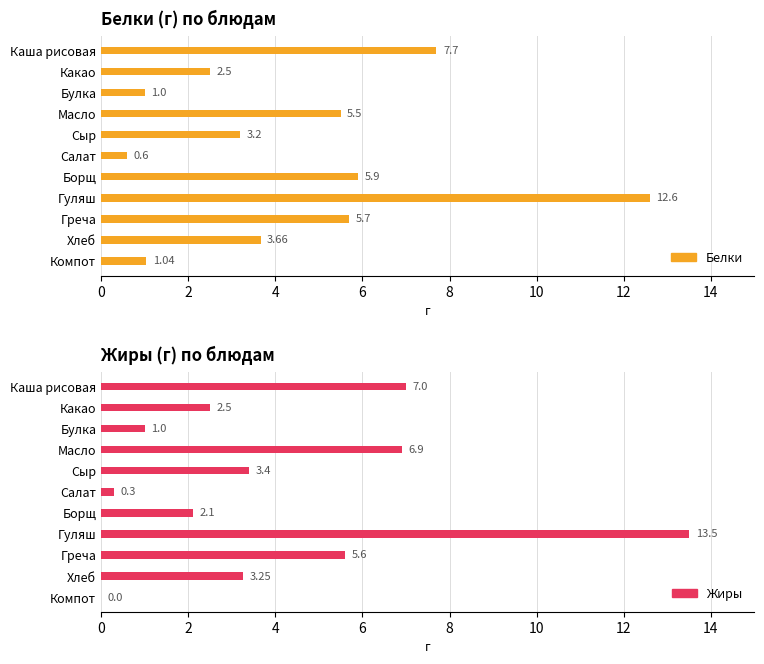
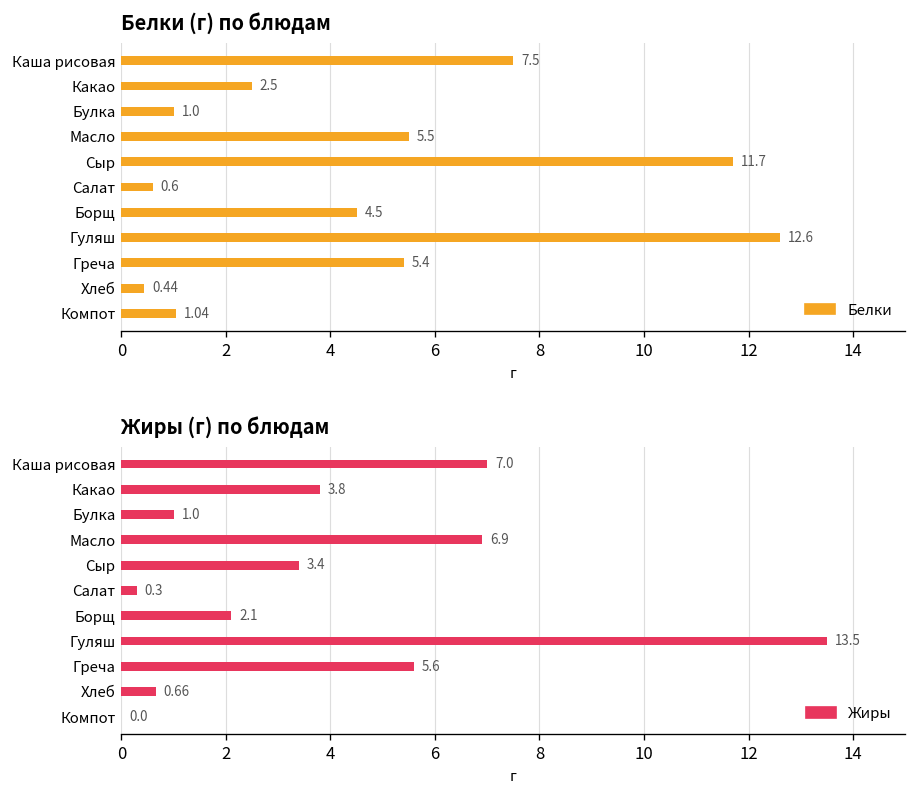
  {
    "Белки (г) по блюдам": {
-     "Каша рисовая": 7.7,
+     "Каша рисовая": 7.5,
      "Какао": 2.5,
      "Булка": 1.0,
      "Масло": 5.5,
-     "Сыр": 3.2,
+     "Сыр": 11.7,
      "Салат": 0.6,
-     "Борщ": 5.9,
+     "Борщ": 4.5,
      "Гуляш": 12.6,
-     "Греча": 5.7,
-     "Хлеб": 3.66,
+     "Греча": 5.4,
+     "Хлеб": 0.44,
      "Компот": 1.04
    },
    "Жиры (г) по блюдам": {
      "Каша рисовая": 7.0,
-     "Какао": 2.5,
+     "Какао": 3.8,
      "Булка": 1.0,
      "Масло": 6.9,
      "Сыр": 3.4,
      "Салат": 0.3,
      "Борщ": 2.1,
      "Гуляш": 13.5,
      "Греча": 5.6,
-     "Хлеб": 3.25,
+     "Хлеб": 0.66,
      "Компот": 0.0
    }
  }
